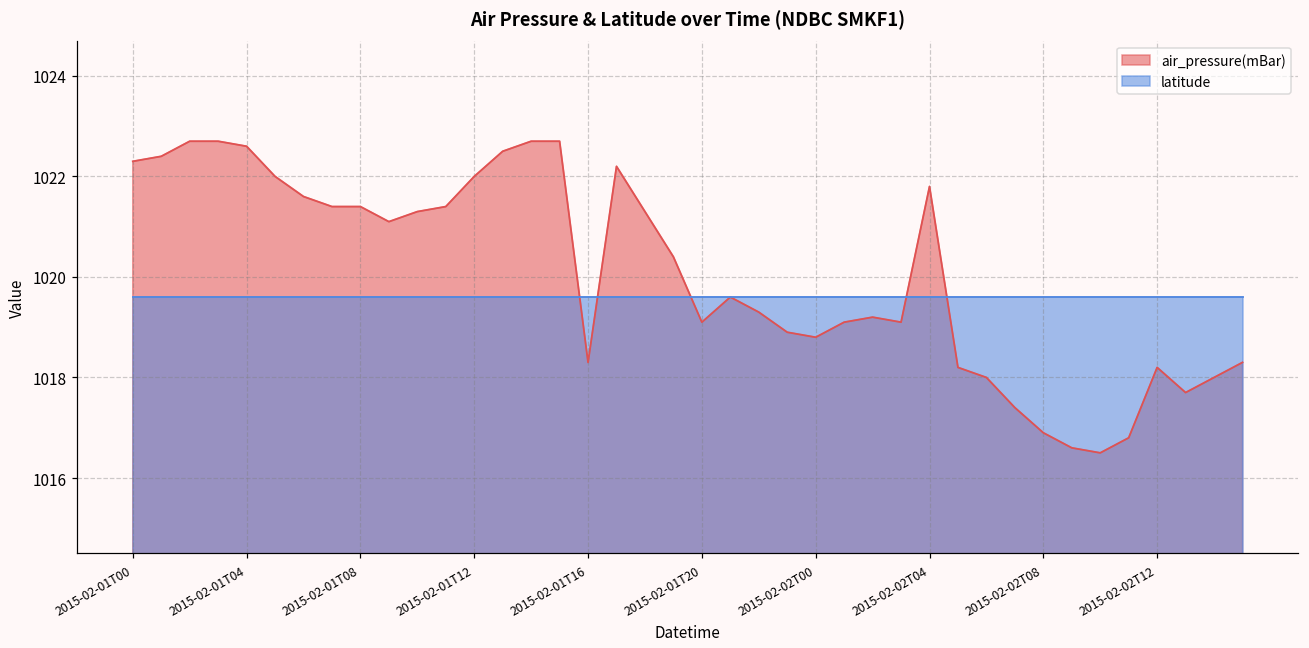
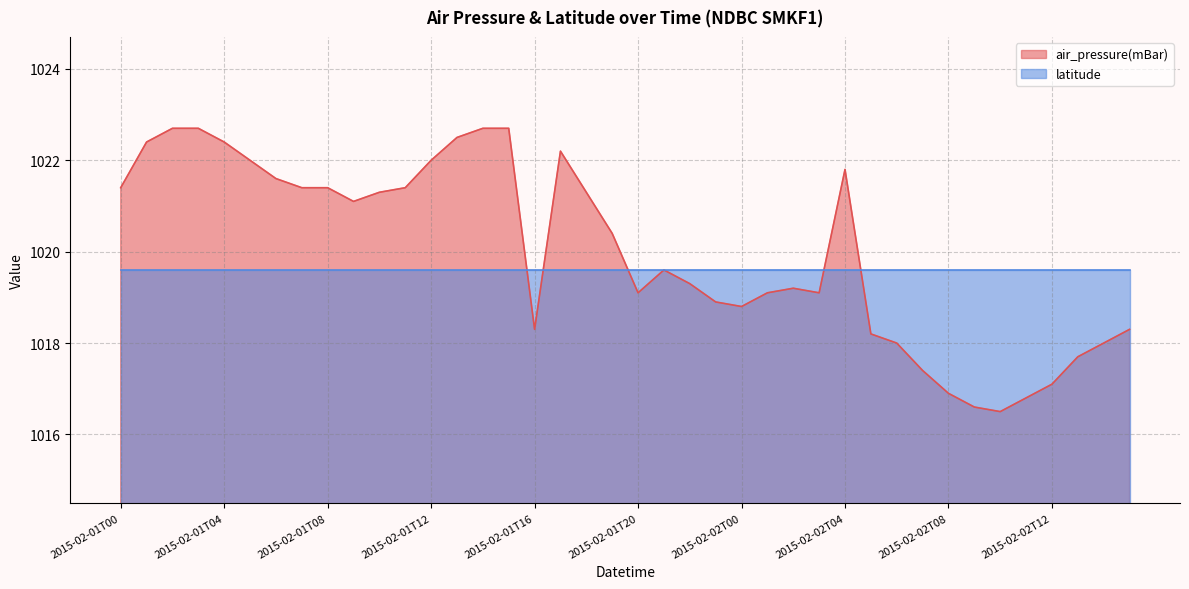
  {
    "air_pressure(mBar)": {
-     "2015-02-01T00": 1022.3,
-     "2015-02-01T04": 1022.6,
+     "2015-02-01T00": 1021.4,
+     "2015-02-01T04": 1022.4,
      "2015-02-01T08": 1021.4,
      "2015-02-01T12": 1022.0,
      "2015-02-01T16": 1018.3,
      "2015-02-01T20": 1019.1,
      "2015-02-02T00": 1018.8,
      "2015-02-02T04": 1021.8,
      "2015-02-02T08": 1016.9,
-     "2015-02-02T12": 1018.2
+     "2015-02-02T12": 1017.1
    },
    "latitude": {
      "2015-02-01T00": 1019.6,
      "2015-02-01T04": 1019.6,
      "2015-02-01T08": 1019.6,
      "2015-02-01T12": 1019.6,
      "2015-02-01T16": 1019.6,
      "2015-02-01T20": 1019.6,
      "2015-02-02T00": 1019.6,
      "2015-02-02T04": 1019.6,
      "2015-02-02T08": 1019.6,
      "2015-02-02T12": 1019.6
    }
  }
